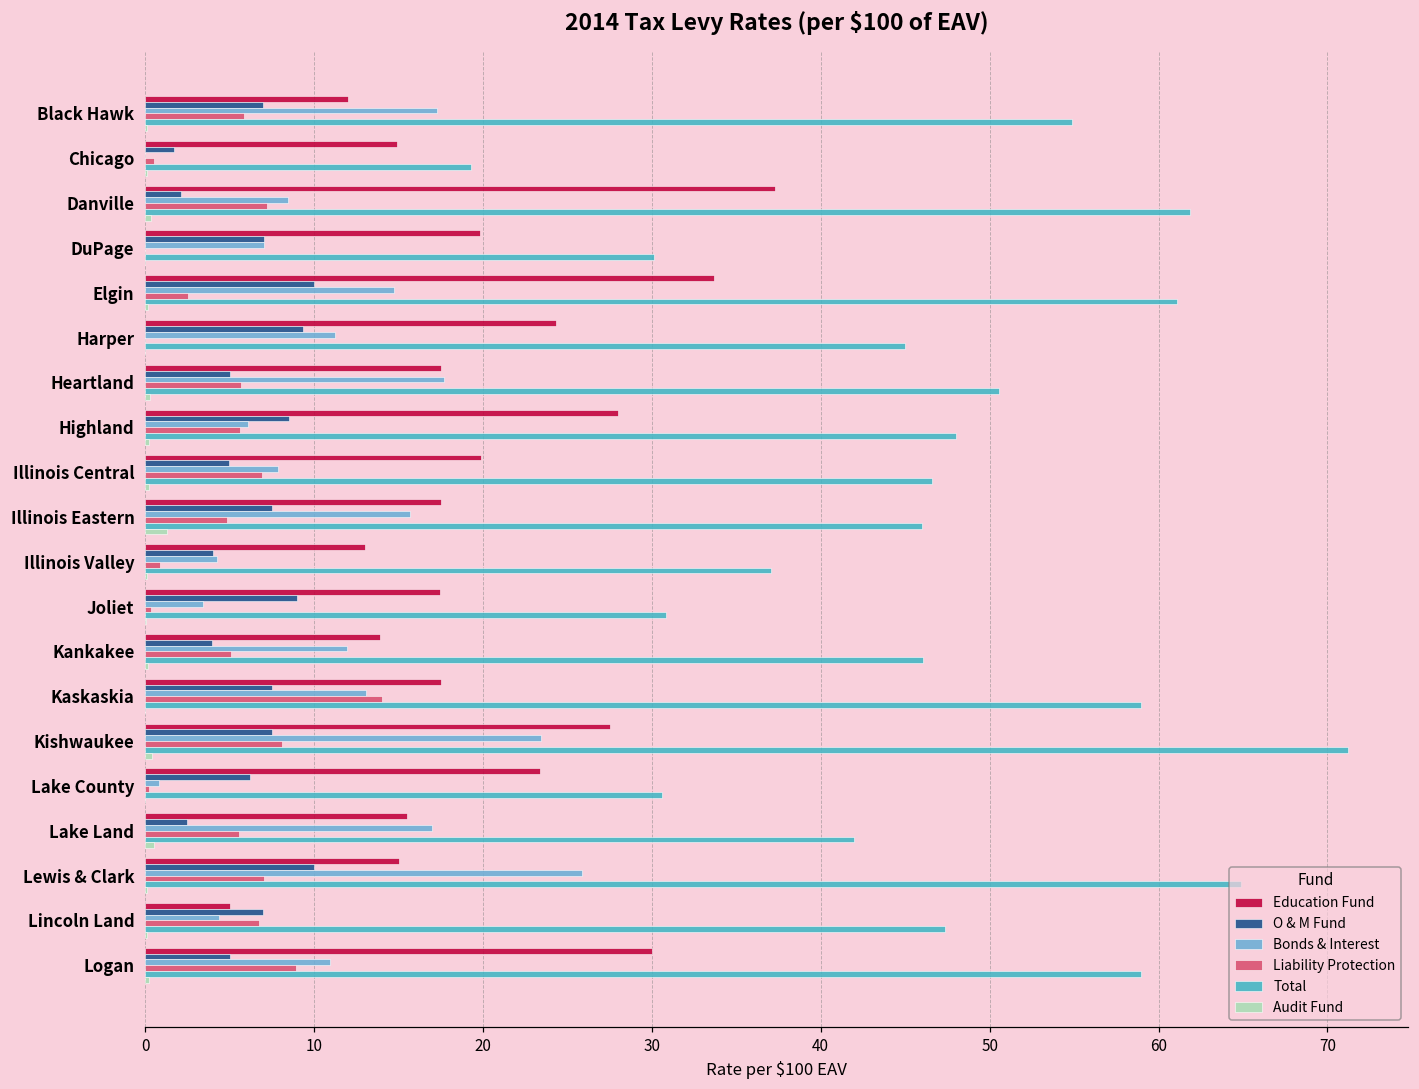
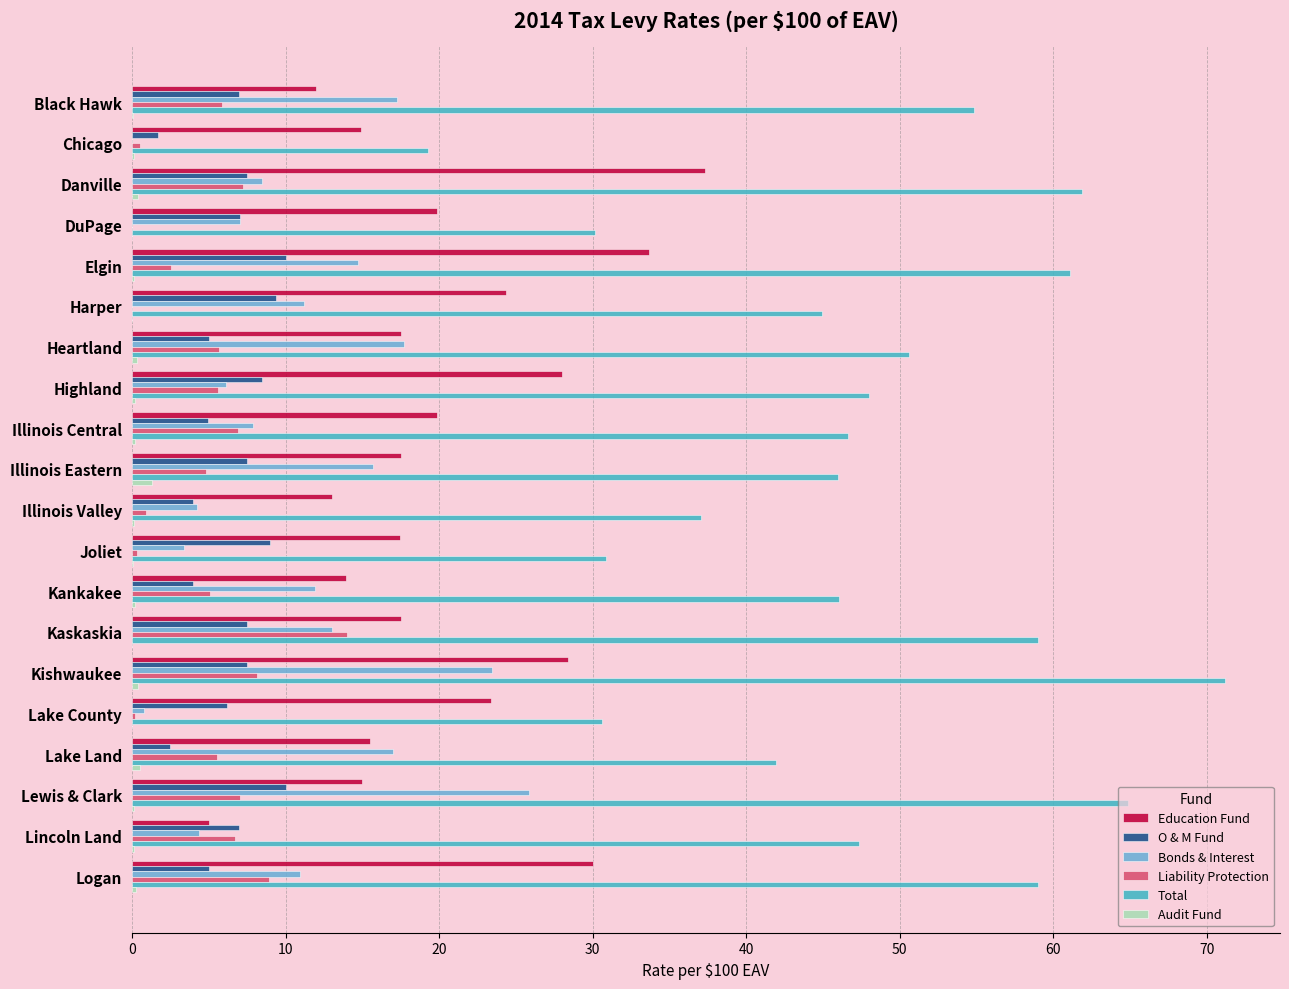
  {
    "Education Fund": {
      "Black Hawk": 12.0,
      "Chicago": 14.9,
      "Danville": 37.3,
      "DuPage": 19.9,
      "Elgin": 33.7,
      "Harper": 24.3,
      "Heartland": 17.5,
      "Highland": 28.0,
      "Illinois Central": 19.9,
      "Illinois Eastern": 17.5,
      "Illinois Valley": 13.0,
      "Joliet": 17.5,
      "Kankakee": 13.9,
      "Kaskaskia": 17.5,
-     "Kishwaukee": 27.5,
+     "Kishwaukee": 28.4,
      "Lake County": 23.4,
      "Lake Land": 15.5,
      "Lewis & Clark": 15.0,
      "Lincoln Land": 5.0,
      "Logan": 30.0
    },
    "O & M Fund": {
      "Black Hawk": 7.0,
      "Chicago": 1.7,
-     "Danville": 2.1,
+     "Danville": 7.5,
      "DuPage": 7.0,
      "Elgin": 10.0,
      "Harper": 9.4,
      "Heartland": 5.0,
      "Highland": 8.5,
      "Illinois Central": 5.0,
      "Illinois Eastern": 7.5,
      "Illinois Valley": 4.0,
      "Joliet": 9.0,
      "Kankakee": 4.0,
      "Kaskaskia": 7.5,
      "Kishwaukee": 7.5,
      "Lake County": 6.2,
      "Lake Land": 2.5,
      "Lewis & Clark": 10.0,
      "Lincoln Land": 7.0,
      "Logan": 5.0
    },
    "Liability Protection": {
      "Black Hawk": 5.8,
      "Chicago": 0.5,
      "Danville": 7.2,
      "DuPage": 0.0,
      "Elgin": 2.5,
      "Heartland": 5.7,
      "Highland": 5.6,
      "Illinois Central": 6.9,
      "Illinois Eastern": 4.8,
      "Illinois Valley": 0.9,
      "Joliet": 0.3,
      "Kankakee": 5.1,
      "Kaskaskia": 14.0,
      "Kishwaukee": 8.1,
      "Lake County": 0.2,
      "Lake Land": 5.5,
      "Lewis & Clark": 7.1,
      "Lincoln Land": 6.7,
      "Logan": 8.9
    },
    "Audit Fund": {
      "Danville": 0.4,
      "DuPage": 0.0,
      "Heartland": 0.3,
      "Highland": 0.2,
      "Illinois Central": 0.2,
      "Illinois Eastern": 1.3,
      "Kankakee": 0.2,
      "Kaskaskia": 0.0,
      "Kishwaukee": 0.4,
      "Lake County": 0.0,
      "Lake Land": 0.5,
      "Logan": 0.3
    }
  }
